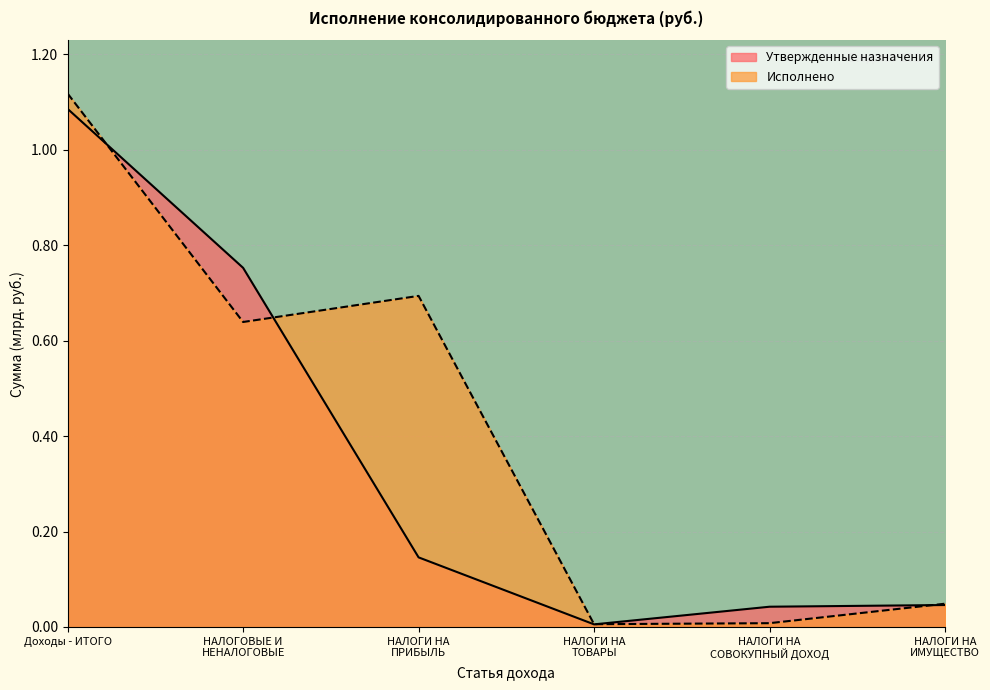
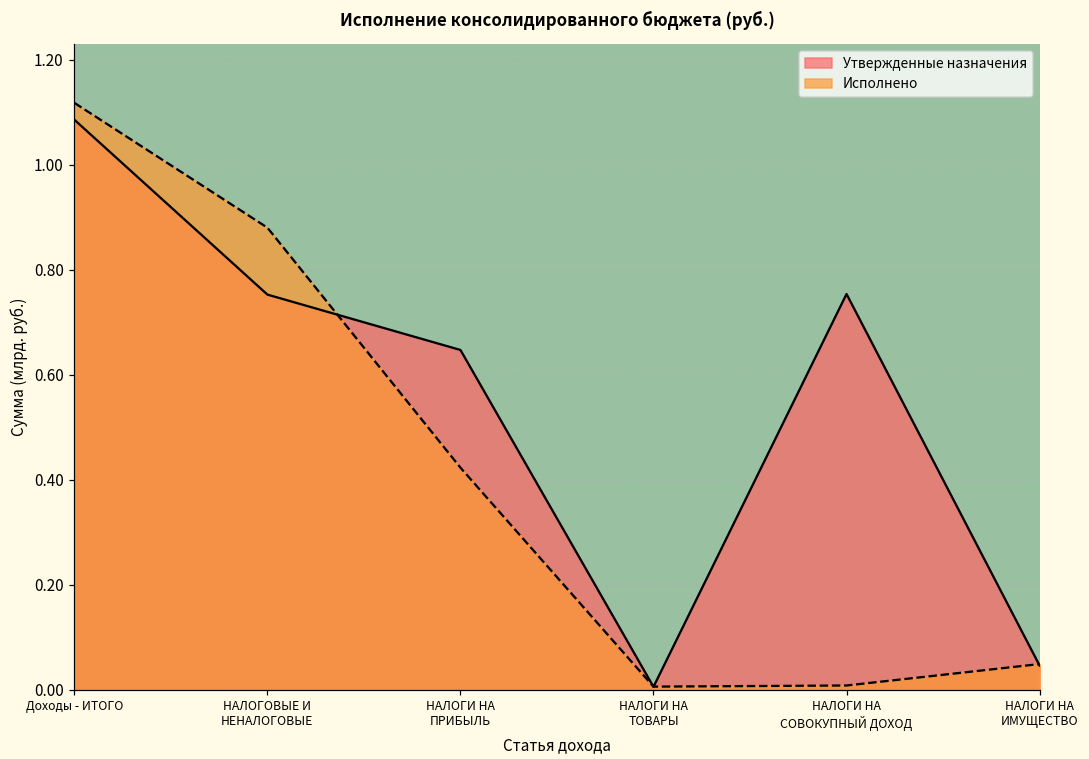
  {
    "Утвержденные назначения": {
      "Доходы - ИТОГО": 1.09,
      "НАЛОГОВЫЕ И НЕНАЛОГОВЫЕ": 0.75,
-     "НАЛОГИ НА ПРИБЫЛЬ": 0.15,
-     "НАЛОГИ НА СОВОКУПНЫЙ ДОХОД": 0.04
+     "НАЛОГИ НА ПРИБЫЛЬ": 0.65,
+     "НАЛОГИ НА СОВОКУПНЫЙ ДОХОД": 0.75
    },
    "Исполнено": {
      "Доходы - ИТОГО": 1.12,
-     "НАЛОГОВЫЕ И НЕНАЛОГОВЫЕ": 0.64,
-     "НАЛОГИ НА ПРИБЫЛЬ": 0.69,
+     "НАЛОГОВЫЕ И НЕНАЛОГОВЫЕ": 0.88,
+     "НАЛОГИ НА ПРИБЫЛЬ": 0.42,
      "НАЛОГИ НА СОВОКУПНЫЙ ДОХОД": 0.01
    }
  }
